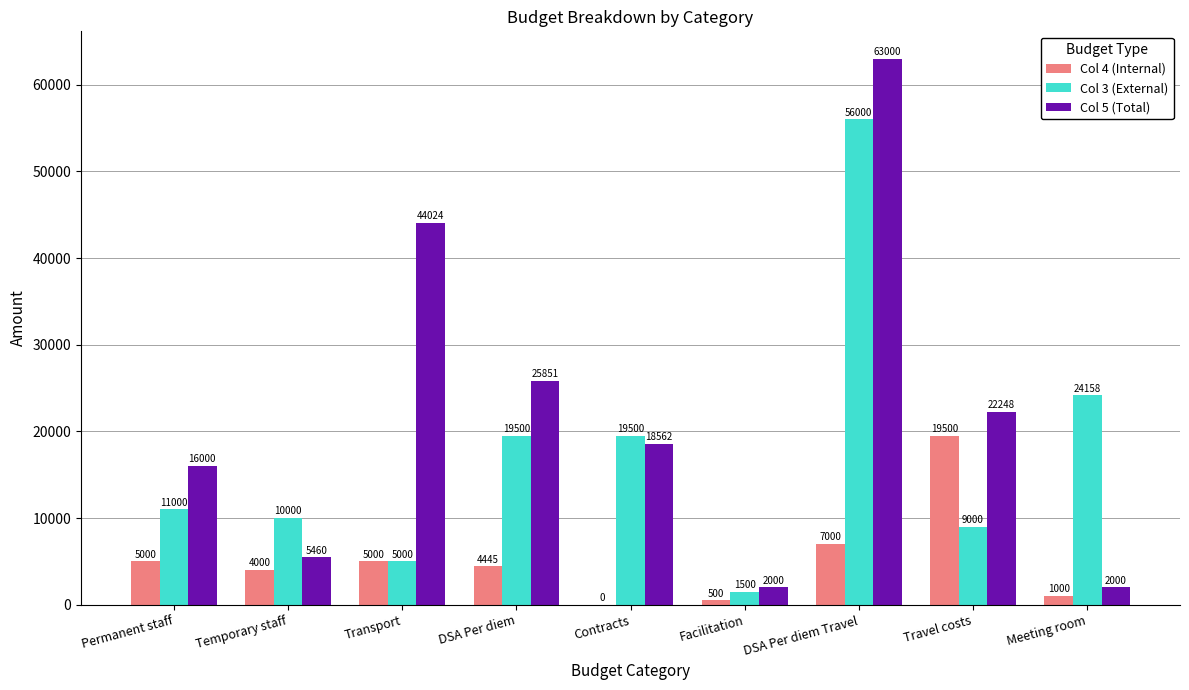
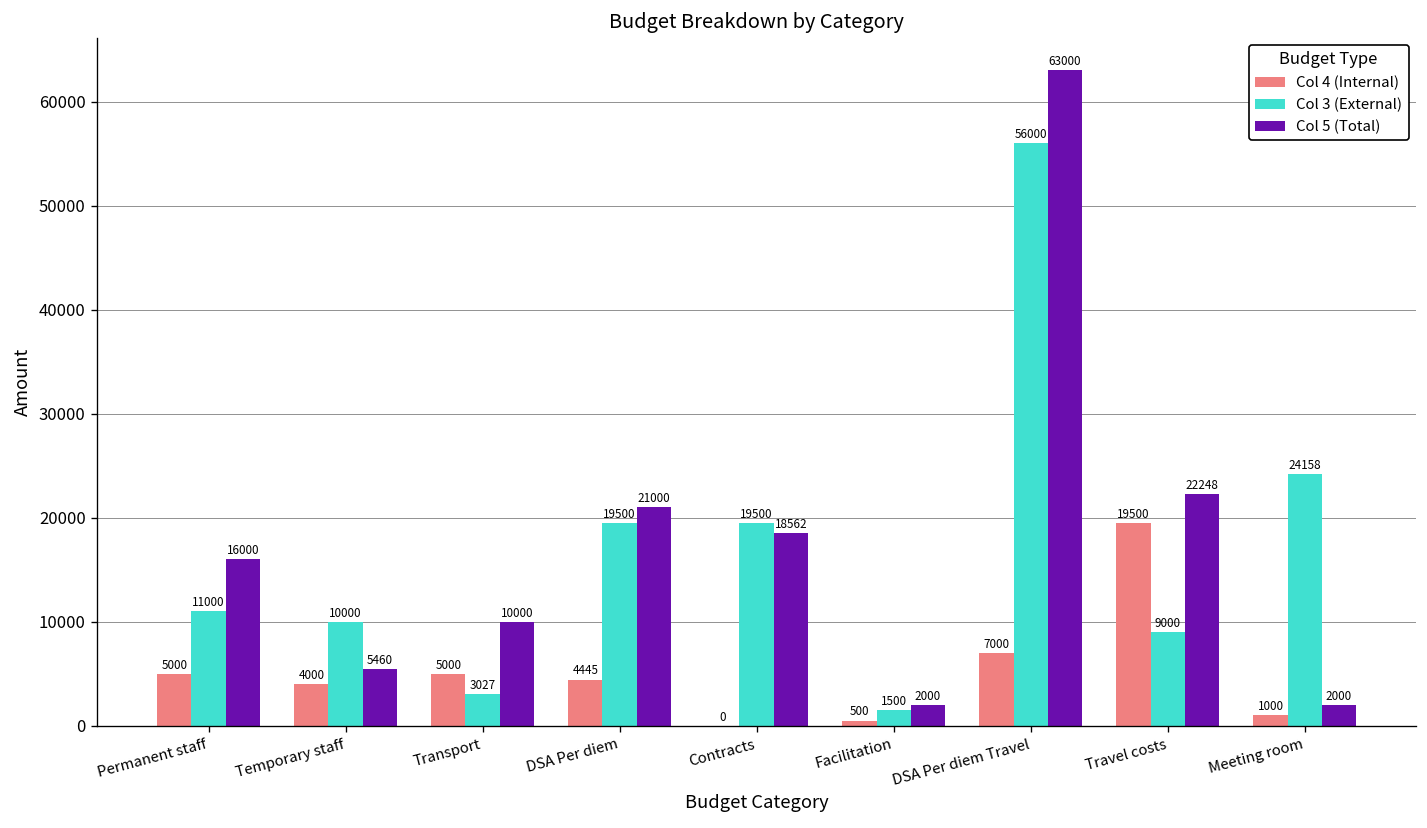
  {
    "Col 4 (Internal)": {
      "Permanent staff": 5000,
      "Temporary staff": 4000,
      "Transport": 5000,
      "DSA Per diem": 4445,
      "Contracts": 0,
      "Facilitation": 500,
      "DSA Per diem Travel": 7000,
      "Travel costs": 19500,
      "Meeting room": 1000
    },
    "Col 3 (External)": {
      "Permanent staff": 11000,
      "Temporary staff": 10000,
-     "Transport": 5000,
+     "Transport": 3027,
      "DSA Per diem": 19500,
      "Contracts": 19500,
      "Facilitation": 1500,
      "DSA Per diem Travel": 56000,
      "Travel costs": 9000,
      "Meeting room": 24158
    },
    "Col 5 (Total)": {
      "Permanent staff": 16000,
      "Temporary staff": 5460,
-     "Transport": 44024,
-     "DSA Per diem": 25851,
+     "Transport": 10000,
+     "DSA Per diem": 21000,
      "Contracts": 18562,
      "Facilitation": 2000,
      "DSA Per diem Travel": 63000,
      "Travel costs": 22248,
      "Meeting room": 2000
    }
  }
